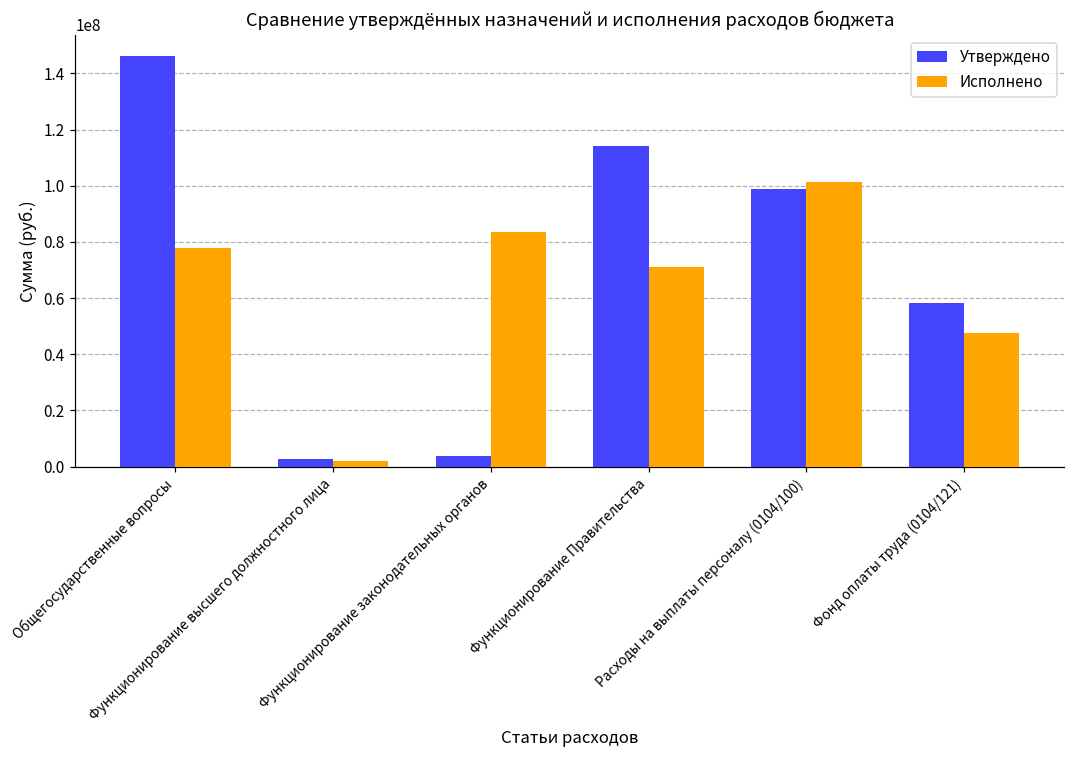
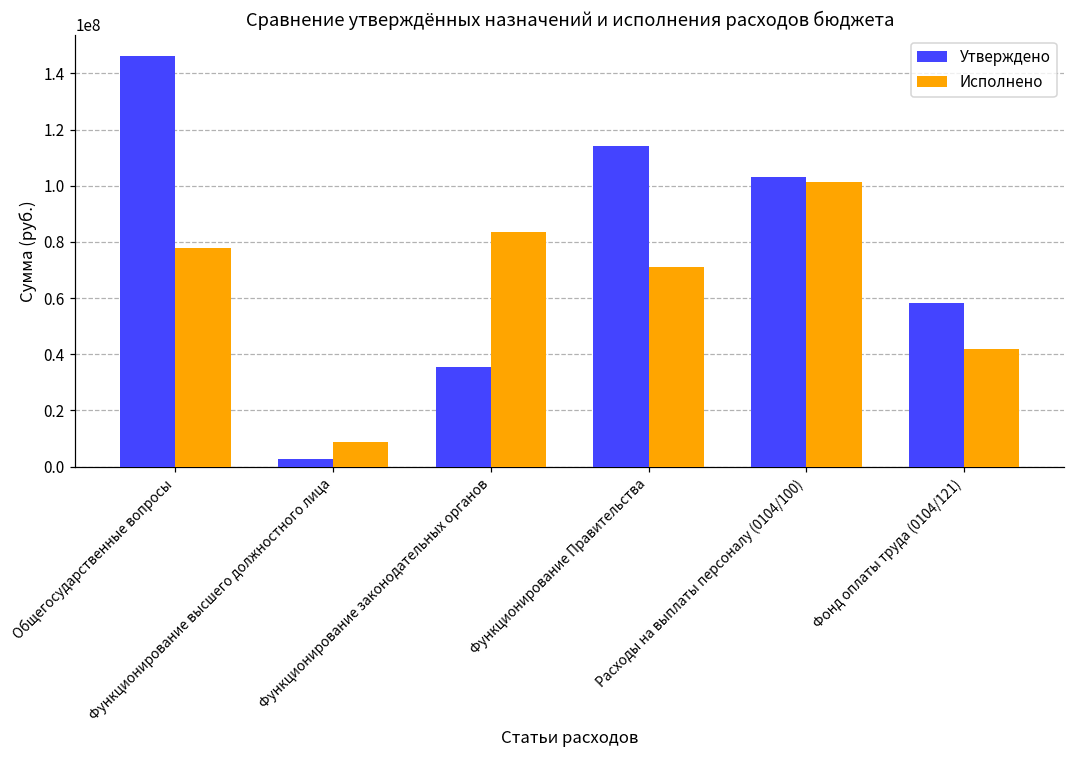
  {
    "Утверждено": {
      "Общегосударственные вопросы": 146000000,
      "Функционирование высшего должностного лица": 3000000,
-     "Функционирование законодательных органов": 4000000,
+     "Функционирование законодательных органов": 36000000,
      "Функционирование Правительства": 114000000,
-     "Расходы на выплаты персоналу (0104/100)": 99000000,
+     "Расходы на выплаты персоналу (0104/100)": 103000000,
      "Фонд оплаты труда (0104/121)": 58000000
    },
    "Исполнено": {
      "Общегосударственные вопросы": 78000000,
-     "Функционирование высшего должностного лица": 2000000,
+     "Функционирование высшего должностного лица": 9000000,
      "Функционирование законодательных органов": 84000000,
      "Функционирование Правительства": 71000000,
      "Расходы на выплаты персоналу (0104/100)": 101000000,
-     "Фонд оплаты труда (0104/121)": 48000000
+     "Фонд оплаты труда (0104/121)": 42000000
    }
  }
